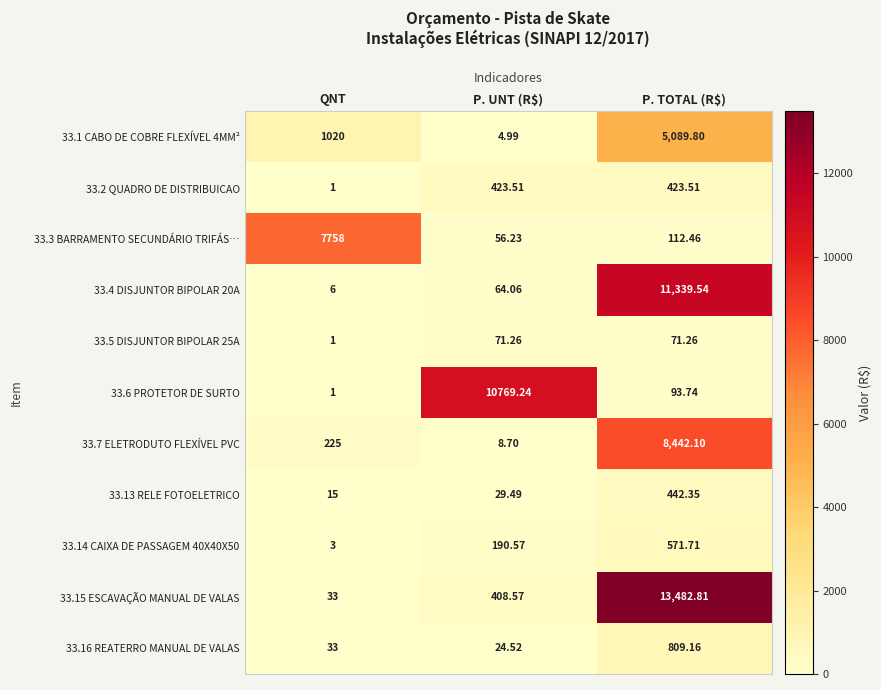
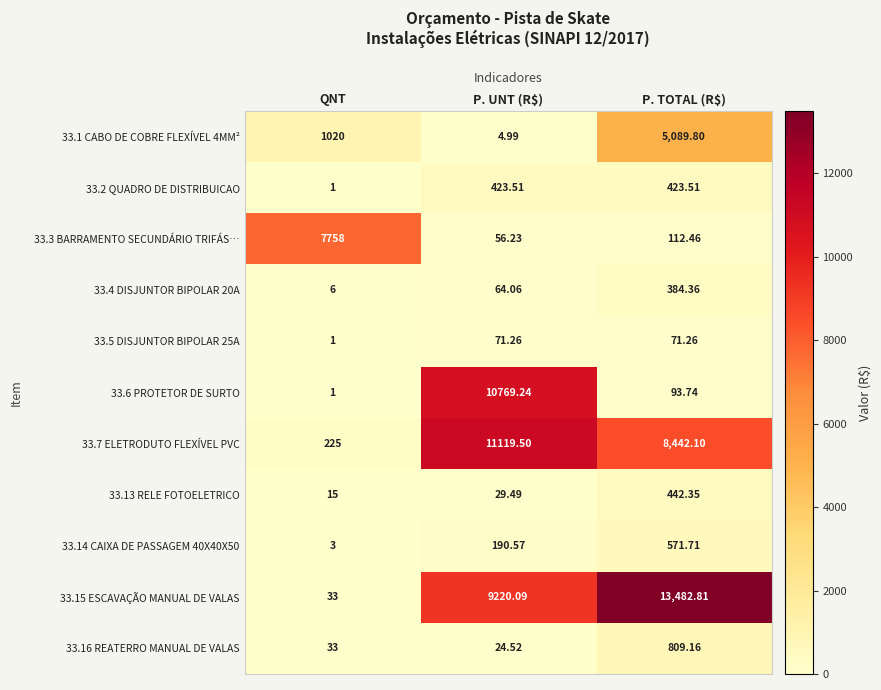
  {
    "33.1 CABO DE COBRE FLEXÍVEL 4MM²": {
      "QNT": "1020",
      "P. UNT (R$)": "4.99",
      "P. TOTAL (R$)": "5,089.80"
    },
    "33.2 QUADRO DE DISTRIBUICAO": {
      "QNT": "1",
      "P. UNT (R$)": "423.51",
      "P. TOTAL (R$)": "423.51"
    },
    "33.3 BARRAMENTO SECUNDÁRIO TRIFÁS…": {
      "QNT": "7758",
      "P. UNT (R$)": "56.23",
      "P. TOTAL (R$)": "112.46"
    },
    "33.4 DISJUNTOR BIPOLAR 20A": {
      "QNT": "6",
      "P. UNT (R$)": "64.06",
-     "P. TOTAL (R$)": "11,339.54"
+     "P. TOTAL (R$)": "384.36"
    },
    "33.5 DISJUNTOR BIPOLAR 25A": {
      "QNT": "1",
      "P. UNT (R$)": "71.26",
      "P. TOTAL (R$)": "71.26"
    },
    "33.6 PROTETOR DE SURTO": {
      "QNT": "1",
      "P. UNT (R$)": "10769.24",
      "P. TOTAL (R$)": "93.74"
    },
    "33.7 ELETRODUTO FLEXÍVEL PVC": {
      "QNT": "225",
-     "P. UNT (R$)": "8.70",
+     "P. UNT (R$)": "11119.50",
      "P. TOTAL (R$)": "8,442.10"
    },
    "33.13 RELE FOTOELETRICO": {
      "QNT": "15",
      "P. UNT (R$)": "29.49",
      "P. TOTAL (R$)": "442.35"
    },
    "33.14 CAIXA DE PASSAGEM 40X40X50": {
      "QNT": "3",
      "P. UNT (R$)": "190.57",
      "P. TOTAL (R$)": "571.71"
    },
    "33.15 ESCAVAÇÃO MANUAL DE VALAS": {
      "QNT": "33",
-     "P. UNT (R$)": "408.57",
+     "P. UNT (R$)": "9220.09",
      "P. TOTAL (R$)": "13,482.81"
    },
    "33.16 REATERRO MANUAL DE VALAS": {
      "QNT": "33",
      "P. UNT (R$)": "24.52",
      "P. TOTAL (R$)": "809.16"
    }
  }
